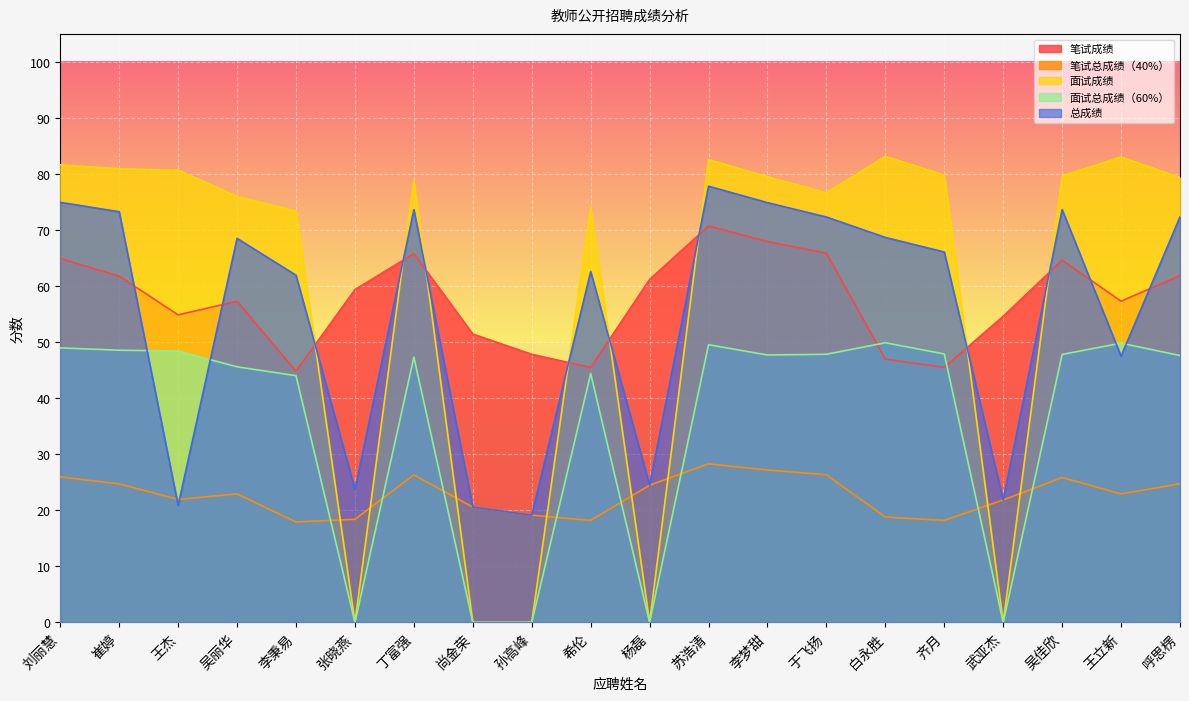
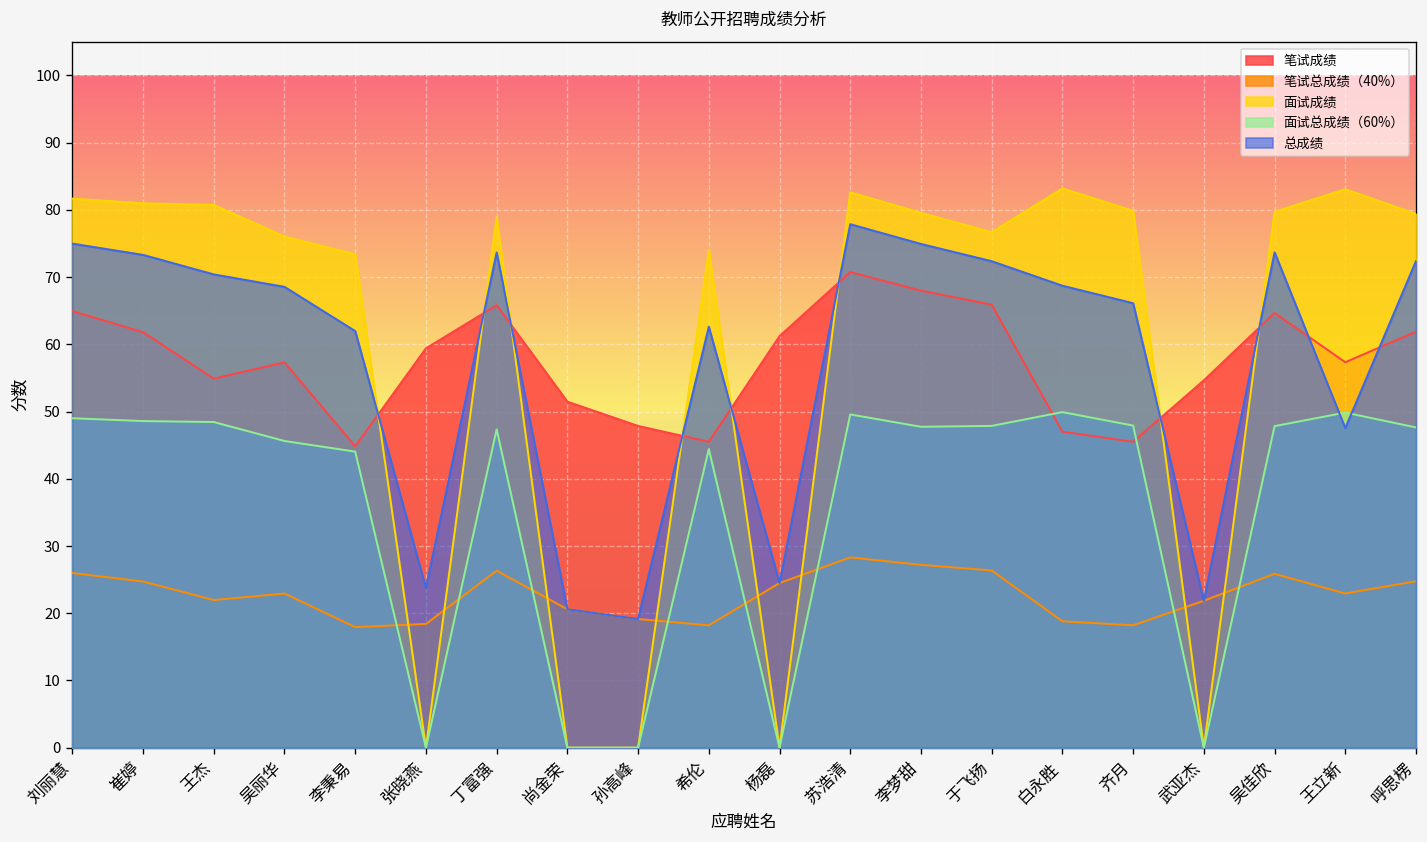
  {
    "笔试成绩": {
      "刘丽慧": 65,
      "崔婷": 62,
      "王杰": 55,
      "吴丽华": 57,
      "李秉易": 45,
      "张晓燕": 59,
      "丁富强": 66,
      "尚金荣": 51,
      "孙高峰": 48,
      "希伦": 46,
      "杨磊": 61,
      "苏浩清": 71,
      "李梦甜": 68,
      "于飞扬": 66,
      "白永胜": 47,
      "齐月": 46,
      "武亚杰": 55,
      "吴佳欣": 65,
      "王立新": 57,
      "呼思楞": 62
    },
    "笔试总成绩（40%）": {
      "刘丽慧": 26,
      "崔婷": 25,
      "王杰": 22,
      "吴丽华": 23,
      "李秉易": 18,
      "张晓燕": 18,
      "丁富强": 26,
      "希伦": 18,
      "苏浩清": 28,
      "李梦甜": 27,
      "于飞扬": 26,
      "白永胜": 19,
      "齐月": 18,
      "吴佳欣": 26,
      "王立新": 23,
      "呼思楞": 25
    },
    "面试成绩": {
      "刘丽慧": 82,
      "崔婷": 81,
      "王杰": 81,
      "吴丽华": 76,
      "李秉易": 73,
      "丁富强": 79,
      "希伦": 74,
      "苏浩清": 83,
      "李梦甜": 80,
      "于飞扬": 77,
      "白永胜": 83,
      "齐月": 80,
      "吴佳欣": 80,
      "王立新": 83,
      "呼思楞": 79
    },
    "面试总成绩（60%）": {
      "刘丽慧": 49,
      "崔婷": 49,
      "王杰": 48,
      "吴丽华": 46,
      "李秉易": 44,
      "丁富强": 47,
      "希伦": 44,
      "苏浩清": 50,
      "李梦甜": 48,
      "于飞扬": 48,
      "白永胜": 50,
      "齐月": 48,
      "吴佳欣": 48,
      "王立新": 50,
      "呼思楞": 48
    },
    "总成绩": {
      "刘丽慧": 75,
      "崔婷": 73,
-     "王杰": 21,
+     "王杰": 70,
      "吴丽华": 69,
      "李秉易": 62,
      "张晓燕": 24,
      "丁富强": 74,
      "希伦": 63,
      "苏浩清": 78,
      "李梦甜": 75,
      "于飞扬": 72,
      "白永胜": 69,
      "齐月": 66,
      "吴佳欣": 74,
      "王立新": 48,
      "呼思楞": 72
    }
  }
